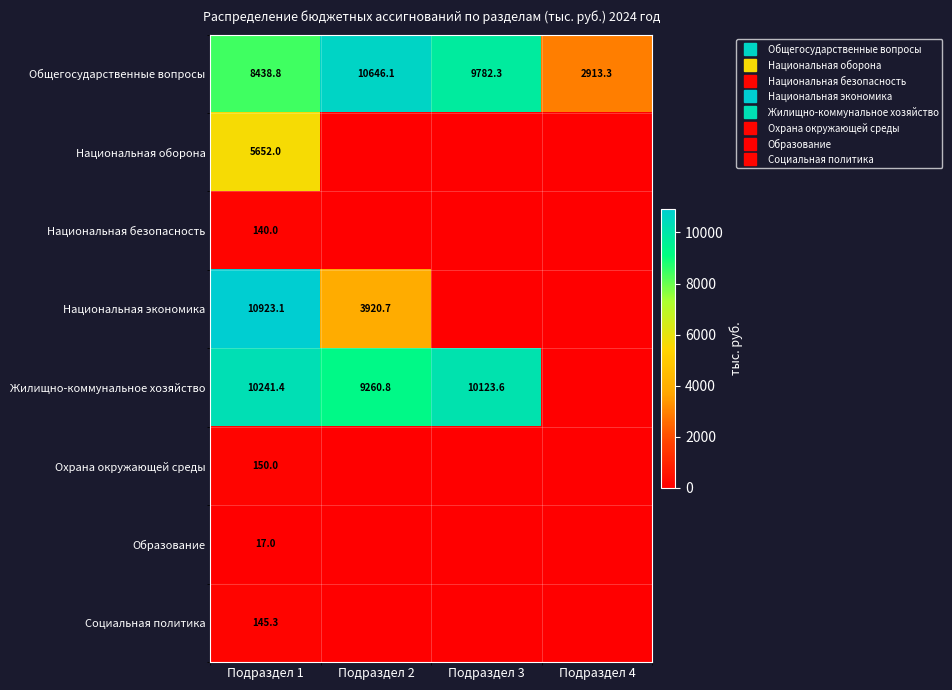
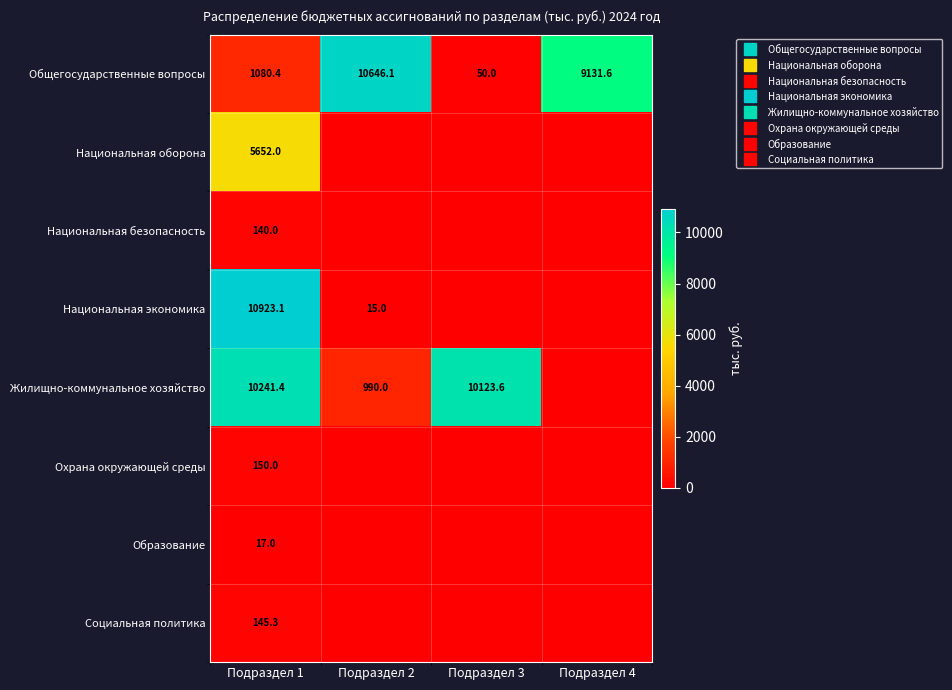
  {
    "Общегосударственные вопросы": {
-     "Подраздел 1": 8438.8,
+     "Подраздел 1": 1080.4,
      "Подраздел 2": 10646.1,
-     "Подраздел 3": 9782.3,
-     "Подраздел 4": 2913.3
+     "Подраздел 3": 50.0,
+     "Подраздел 4": 9131.6
    },
    "Национальная оборона": {
      "Подраздел 1": 5652.0
    },
    "Национальная безопасность": {
      "Подраздел 1": 140.0
    },
    "Национальная экономика": {
      "Подраздел 1": 10923.1,
-     "Подраздел 2": 3920.7
+     "Подраздел 2": 15.0
    },
    "Жилищно-коммунальное хозяйство": {
      "Подраздел 1": 10241.4,
-     "Подраздел 2": 9260.8,
+     "Подраздел 2": 990.0,
      "Подраздел 3": 10123.6
    },
    "Охрана окружающей среды": {
      "Подраздел 1": 150.0
    },
    "Образование": {
      "Подраздел 1": 17.0
    },
    "Социальная политика": {
      "Подраздел 1": 145.3
    }
  }
